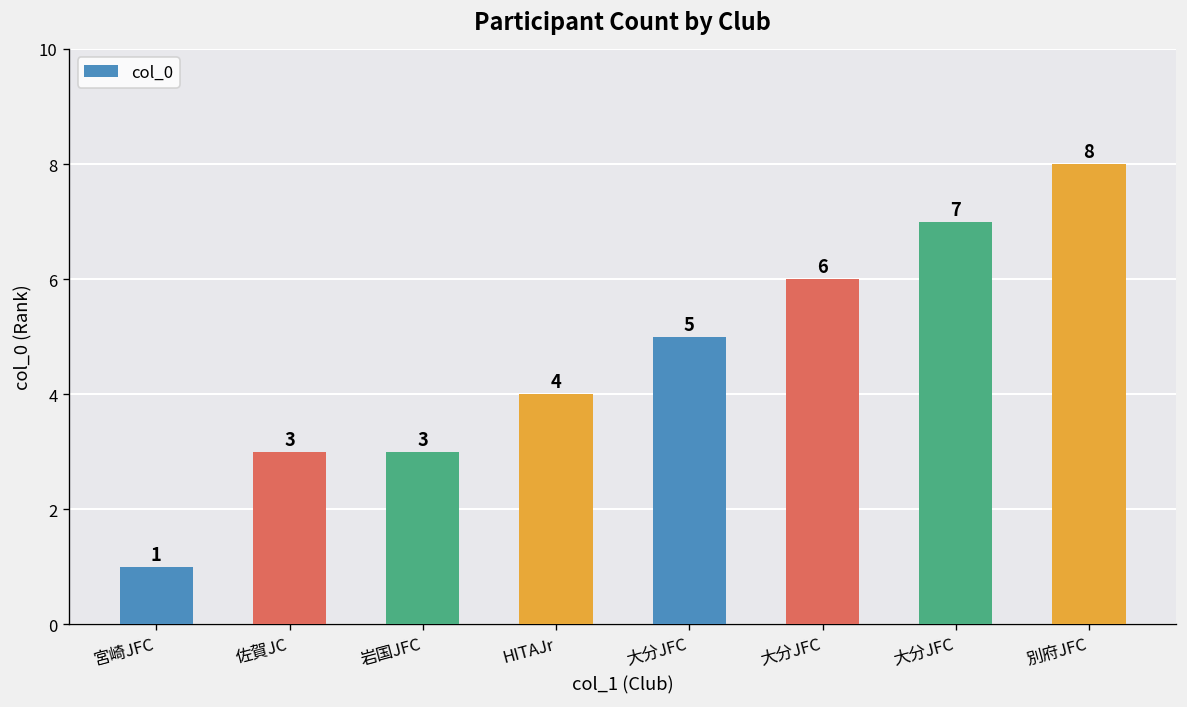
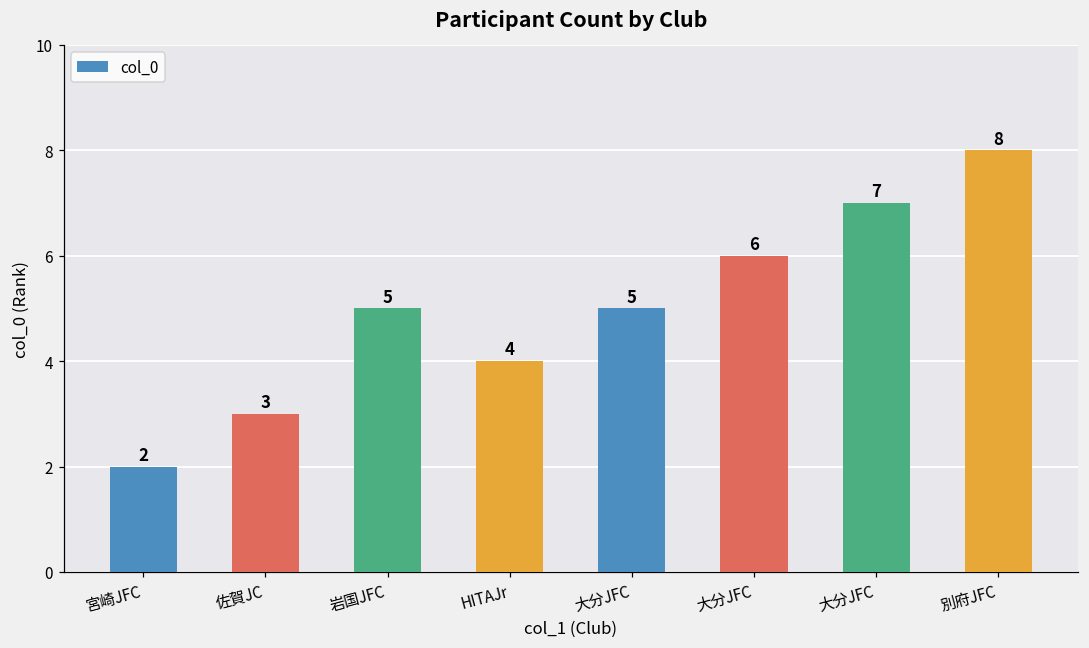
  {
-   "宮崎JFC": 1,
+   "宮崎JFC": 2,
    "佐賀JC": 3,
-   "岩国JFC": 3,
+   "岩国JFC": 5,
    "HITAJr": 4,
    "別府JFC": 8
  }
